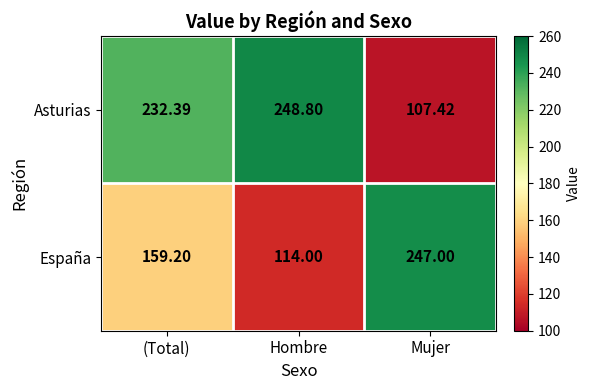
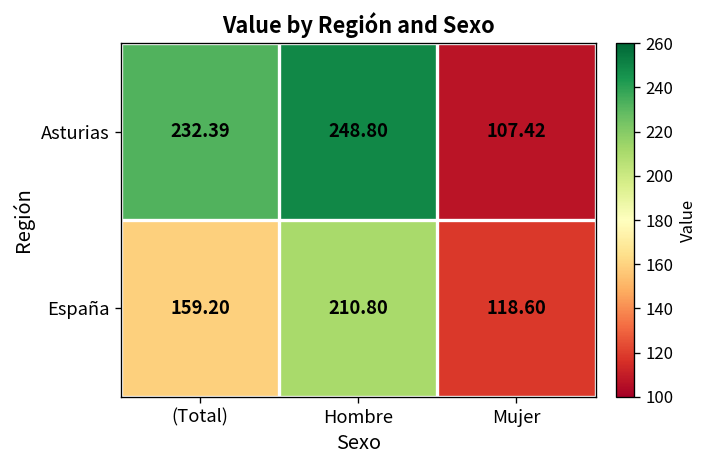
  {
    "Asturias": {
      "(Total)": 232.39,
      "Hombre": 248.80,
      "Mujer": 107.42
    },
    "España": {
      "(Total)": 159.20,
-     "Hombre": 114.00,
-     "Mujer": 247.00
+     "Hombre": 210.80,
+     "Mujer": 118.60
    }
  }
